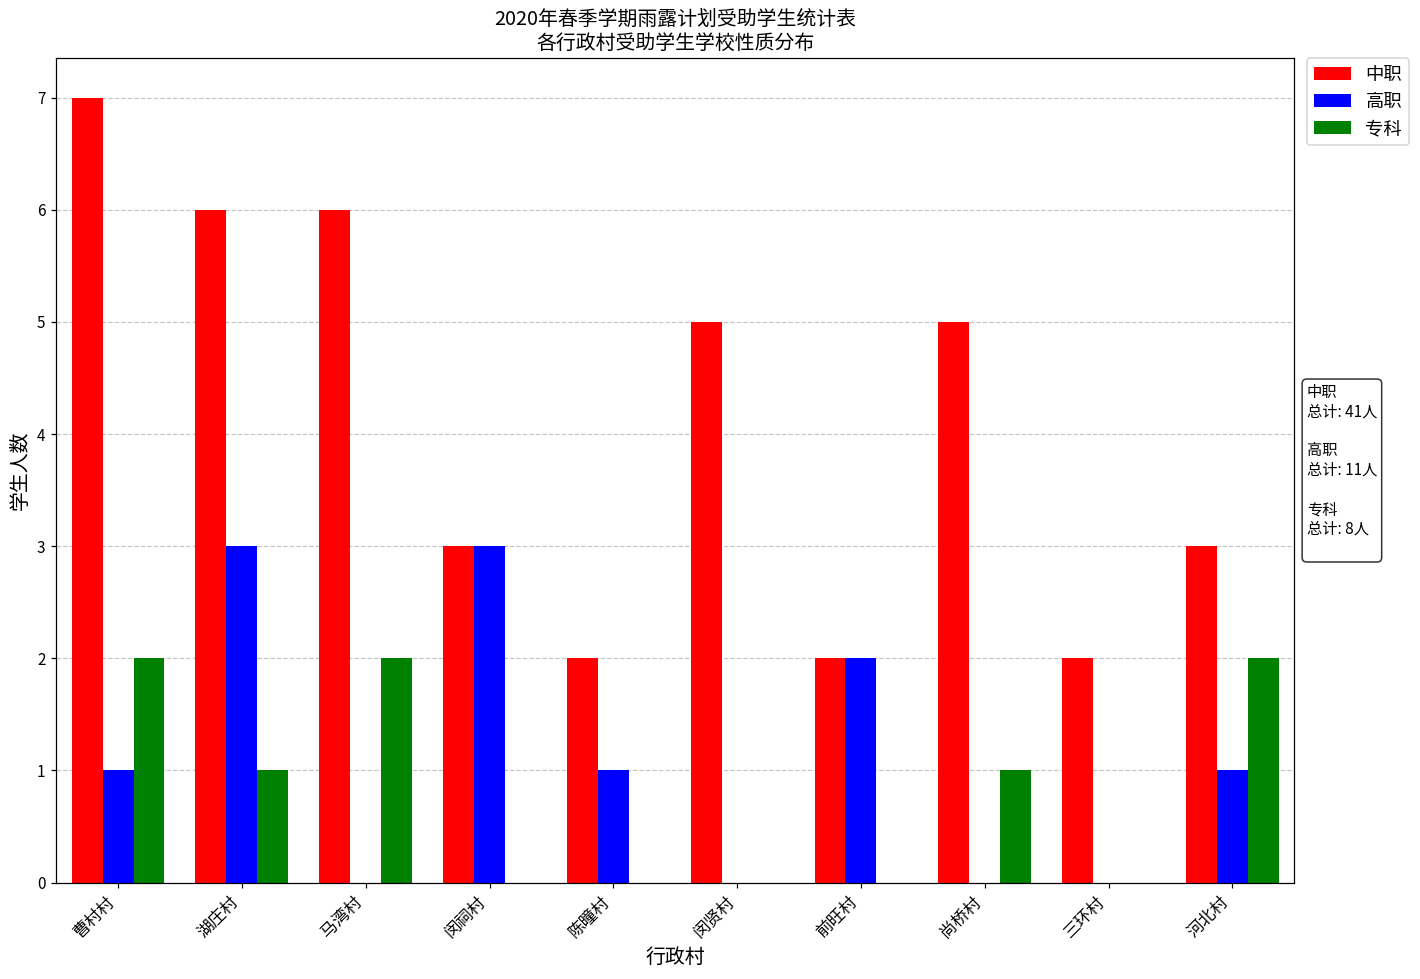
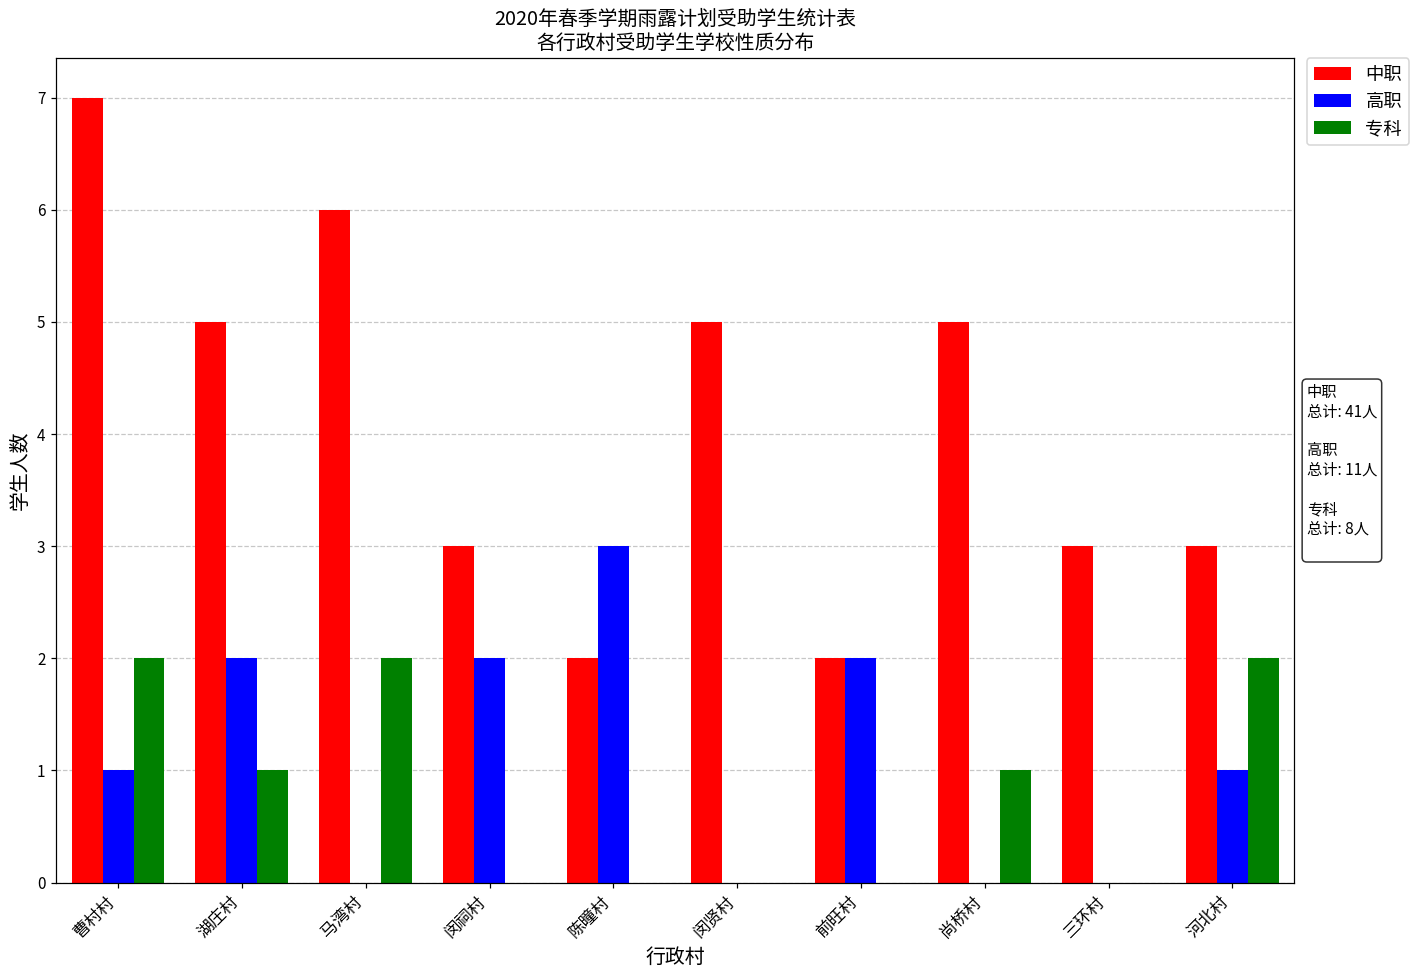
  {
    "中职": {
      "曹村村": 7,
-     "湖庄村": 6,
+     "湖庄村": 5,
      "马湾村": 6,
      "闵祠村": 3,
      "陈曈村": 2,
      "闵贤村": 5,
      "前旺村": 2,
      "尚桥村": 5,
-     "三环村": 2,
+     "三环村": 3,
      "河北村": 3
    },
    "高职": {
      "曹村村": 1,
-     "湖庄村": 3,
+     "湖庄村": 2,
      "马湾村": 0,
-     "闵祠村": 3,
-     "陈曈村": 1,
+     "闵祠村": 2,
+     "陈曈村": 3,
      "闵贤村": 0,
      "前旺村": 2,
      "尚桥村": 0,
      "三环村": 0,
      "河北村": 1
    },
    "专科": {
      "曹村村": 2,
      "湖庄村": 1,
      "马湾村": 2,
      "闵祠村": 0,
      "陈曈村": 0,
      "闵贤村": 0,
      "前旺村": 0,
      "尚桥村": 1,
      "三环村": 0,
      "河北村": 2
    }
  }
